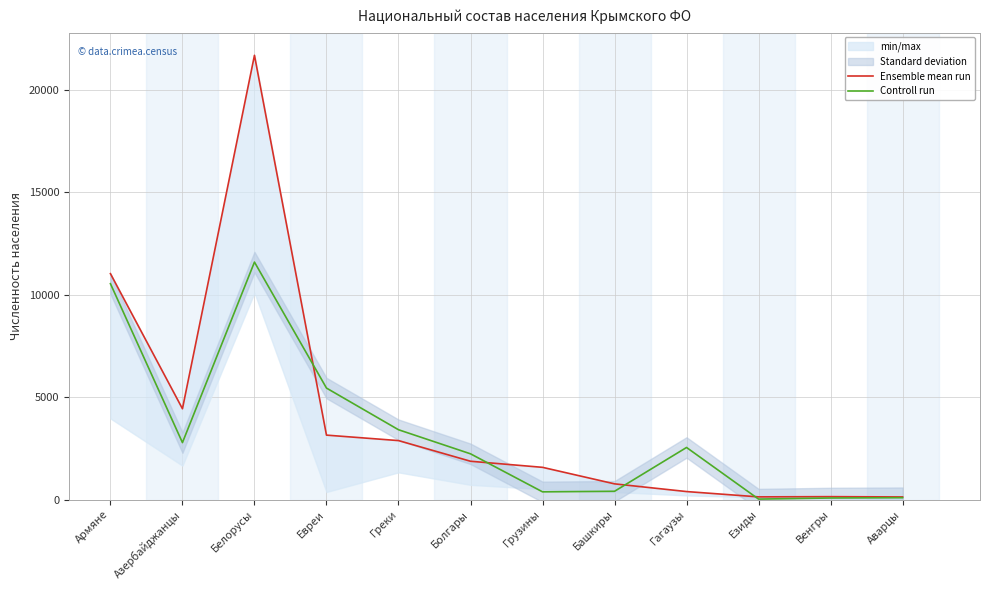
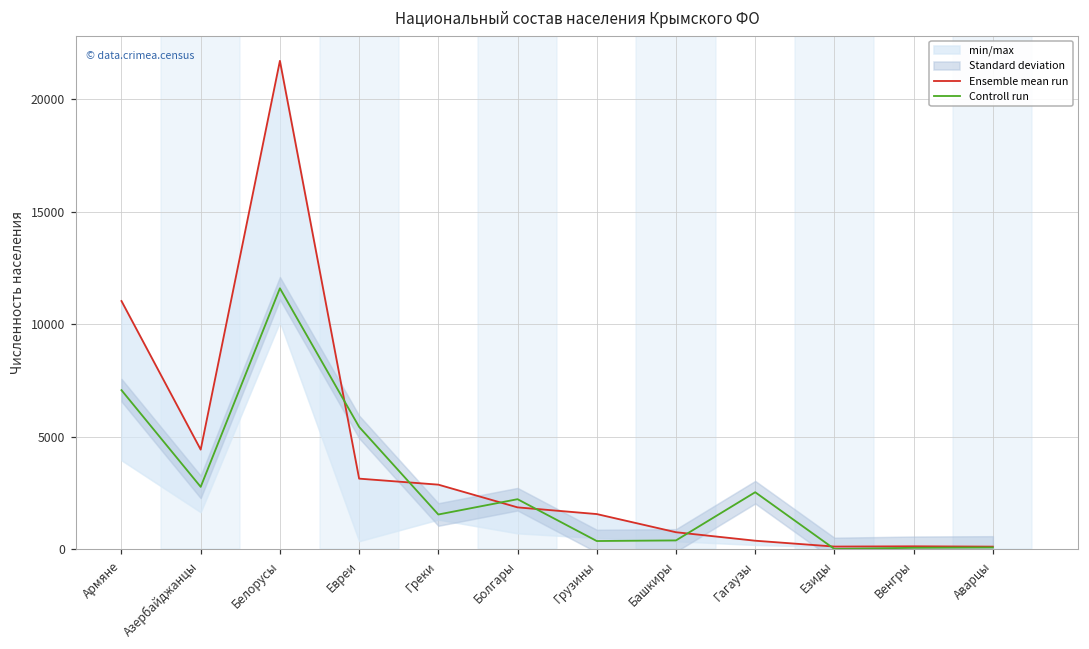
  {
    "Controll run": {
-     "Армяне": 10500,
+     "Армяне": 7100,
      "Азербайджанцы": 2800,
      "Белорусы": 11600,
      "Евреи": 5400,
-     "Греки": 3400,
+     "Греки": 1600,
      "Болгары": 2200,
      "Грузины": 400,
      "Башкиры": 400,
      "Гагаузы": 2500
    }
  }
